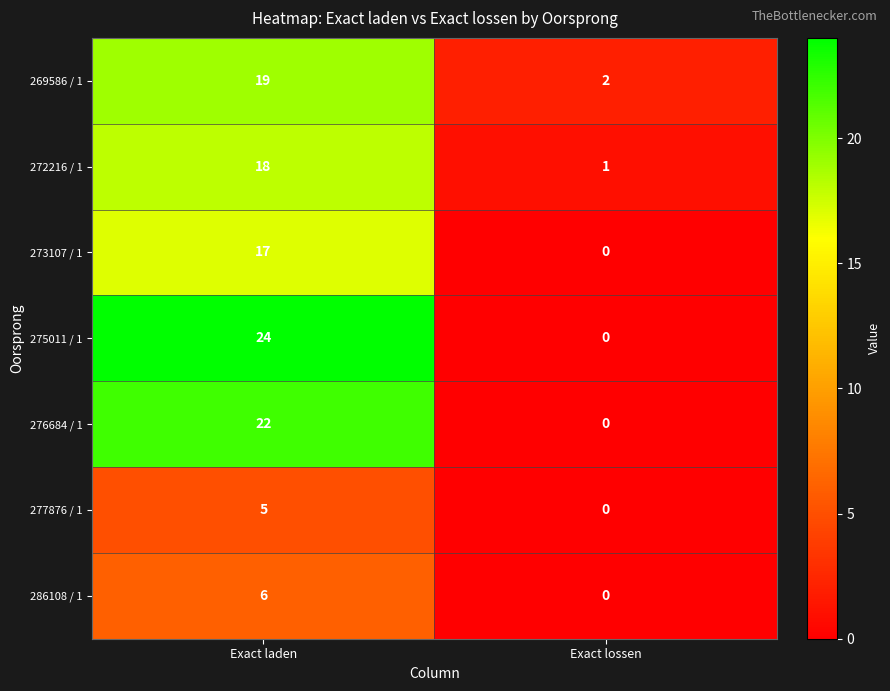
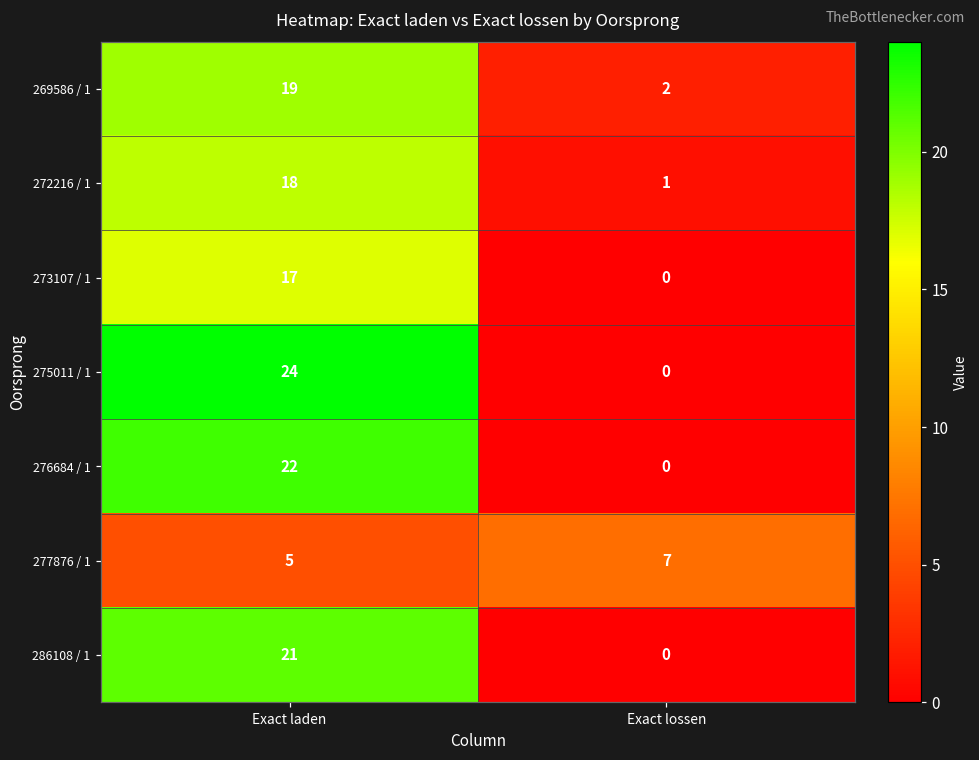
  {
    "269586 / 1": {
      "Exact laden": 19,
      "Exact lossen": 2
    },
    "272216 / 1": {
      "Exact laden": 18,
      "Exact lossen": 1
    },
    "273107 / 1": {
      "Exact laden": 17,
      "Exact lossen": 0
    },
    "275011 / 1": {
      "Exact laden": 24,
      "Exact lossen": 0
    },
    "276684 / 1": {
      "Exact laden": 22,
      "Exact lossen": 0
    },
    "277876 / 1": {
      "Exact laden": 5,
-     "Exact lossen": 0
+     "Exact lossen": 7
    },
    "286108 / 1": {
-     "Exact laden": 6,
+     "Exact laden": 21,
      "Exact lossen": 0
    }
  }
